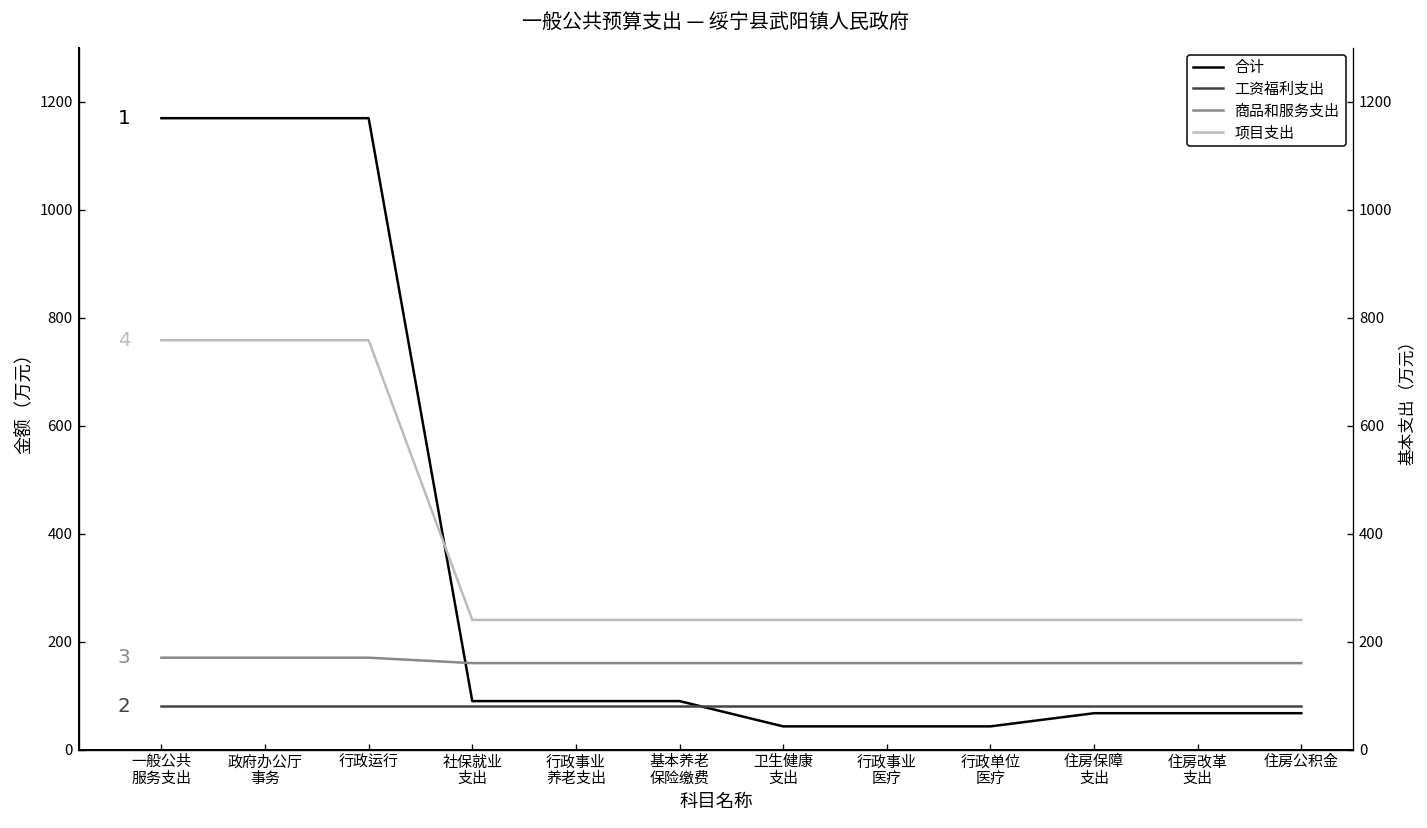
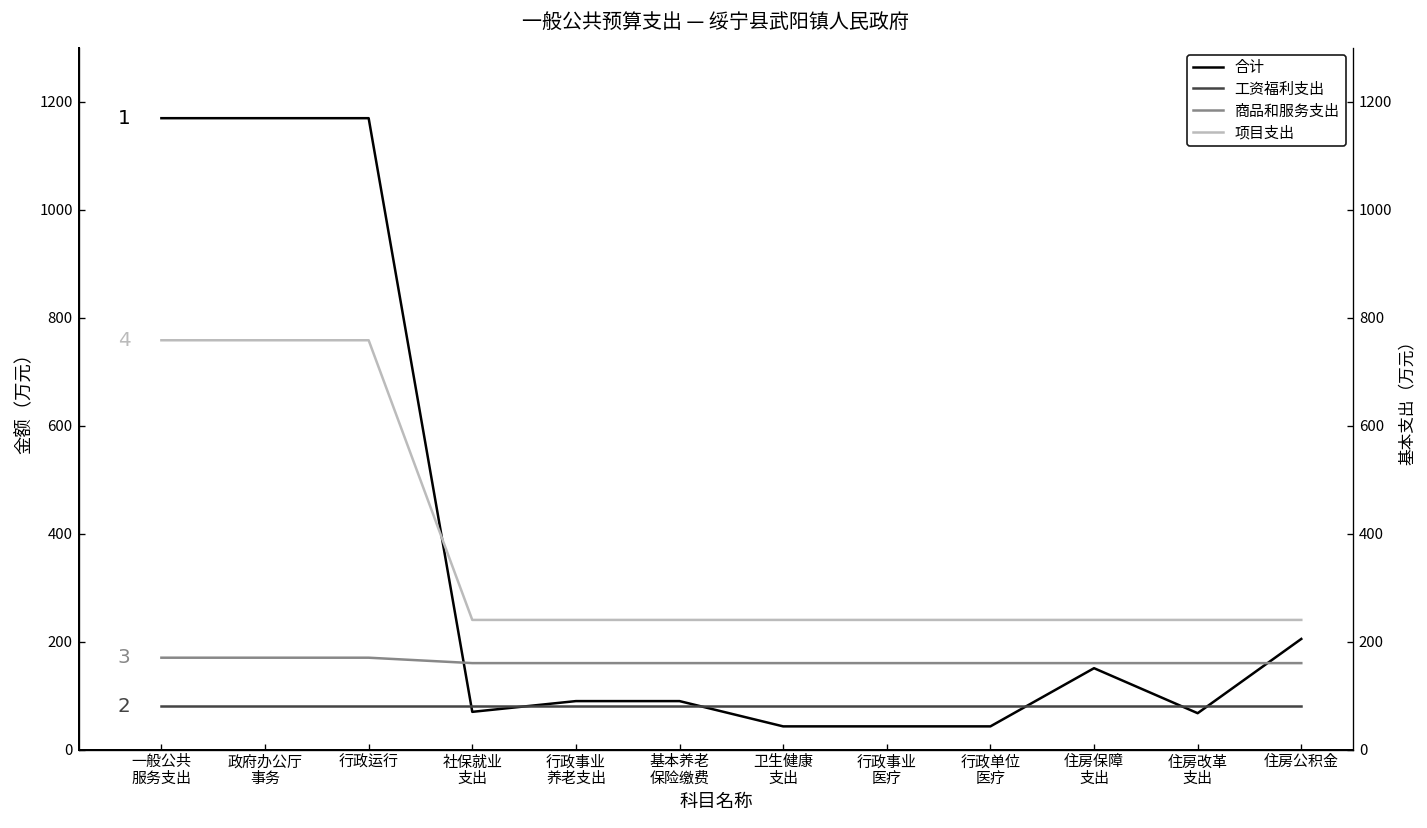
  {
    "合计": {
      "一般公共 服务支出": 1170,
      "政府办公厅 事务": 1170,
      "行政运行": 1170,
-     "社保就业 支出": 90,
+     "社保就业 支出": 70,
      "行政事业 养老支出": 90,
      "基本养老 保险缴费": 90,
      "卫生健康 支出": 40,
      "行政事业 医疗": 40,
      "行政单位 医疗": 40,
-     "住房保障 支出": 70,
+     "住房保障 支出": 150,
      "住房改革 支出": 70,
-     "住房公积金": 70
+     "住房公积金": 200
    },
    "工资福利支出": {
      "一般公共 服务支出": 80,
      "政府办公厅 事务": 80,
      "行政运行": 80,
      "社保就业 支出": 80,
      "行政事业 养老支出": 80,
      "基本养老 保险缴费": 80,
      "卫生健康 支出": 80,
      "行政事业 医疗": 80,
      "行政单位 医疗": 80,
      "住房保障 支出": 80,
      "住房改革 支出": 80,
      "住房公积金": 80
    },
    "商品和服务支出": {
      "一般公共 服务支出": 170,
      "政府办公厅 事务": 170,
      "行政运行": 170,
      "社保就业 支出": 160,
      "行政事业 养老支出": 160,
      "基本养老 保险缴费": 160,
      "卫生健康 支出": 160,
      "行政事业 医疗": 160,
      "行政单位 医疗": 160,
      "住房保障 支出": 160,
      "住房改革 支出": 160,
      "住房公积金": 160
    },
    "项目支出": {
      "一般公共 服务支出": 760,
      "政府办公厅 事务": 760,
      "行政运行": 760,
      "社保就业 支出": 240,
      "行政事业 养老支出": 240,
      "基本养老 保险缴费": 240,
      "卫生健康 支出": 240,
      "行政事业 医疗": 240,
      "行政单位 医疗": 240,
      "住房保障 支出": 240,
      "住房改革 支出": 240,
      "住房公积金": 240
    }
  }
